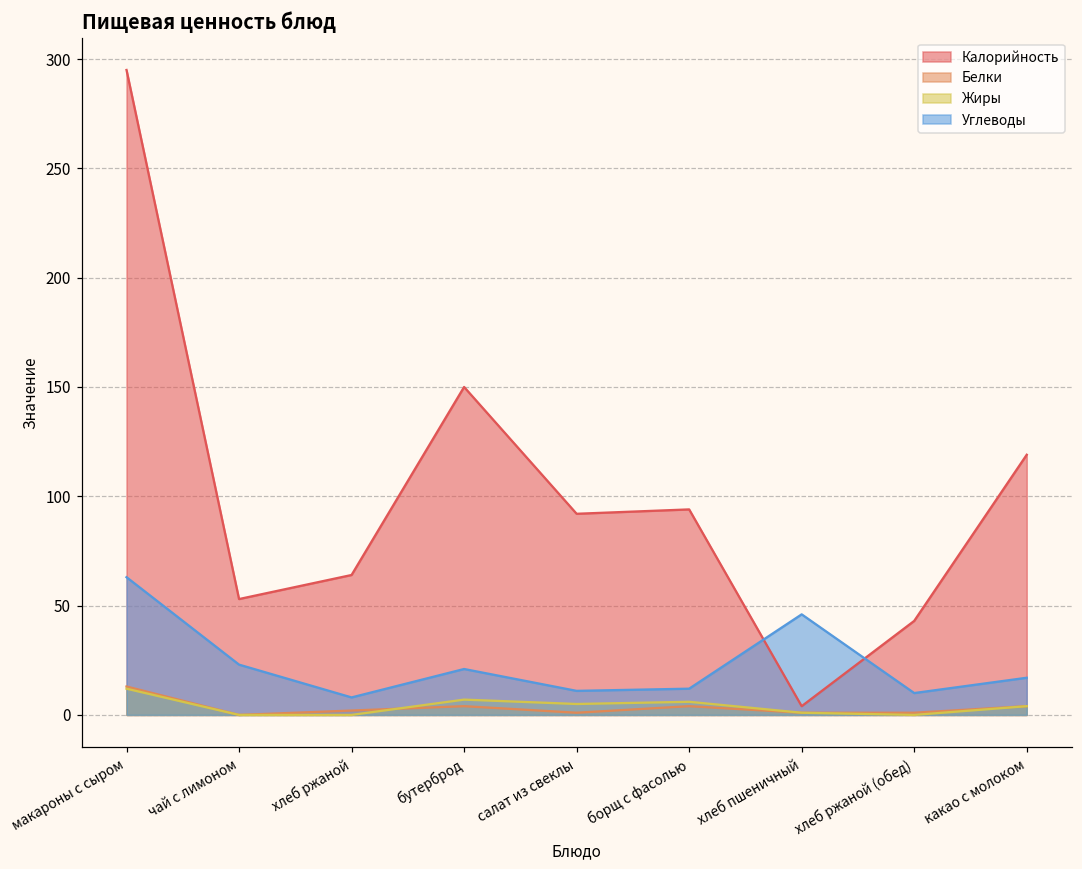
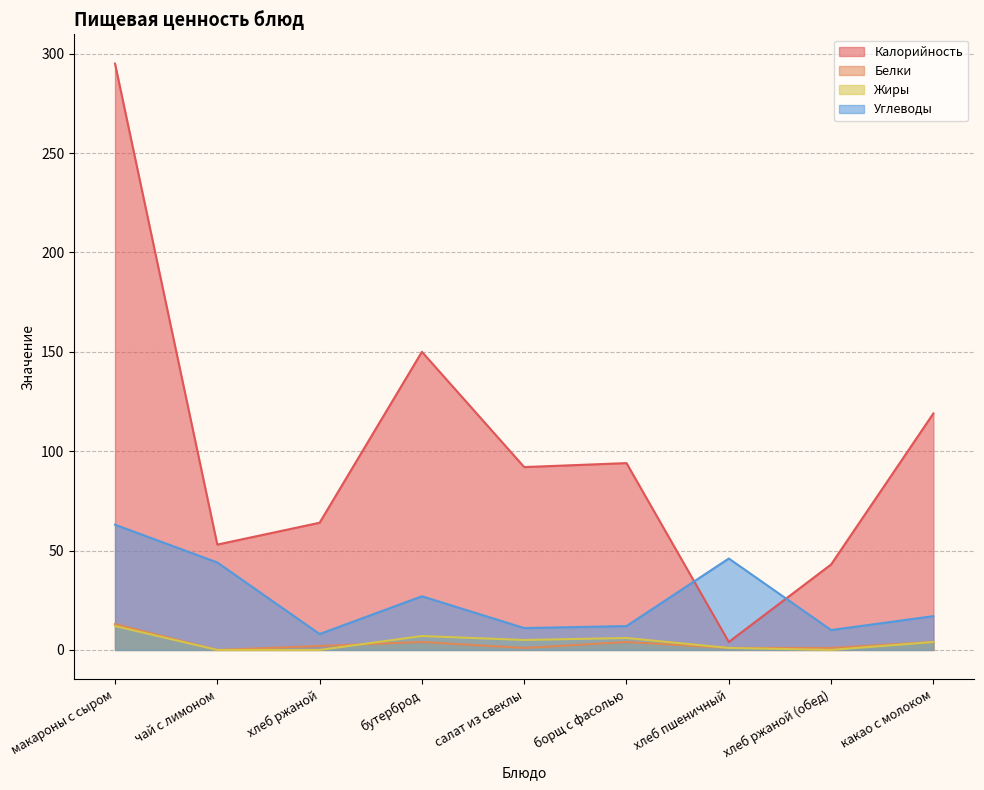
  {
    "Углеводы": {
      "макароны с сыром": 63,
-     "чай с лимоном": 23,
+     "чай с лимоном": 44,
      "хлеб ржаной": 8,
-     "бутерброд": 21,
+     "бутерброд": 27,
      "салат из свеклы": 11,
      "борщ с фасолью": 12,
      "хлеб пшеничный": 46,
      "хлеб ржаной (обед)": 10,
      "какао с молоком": 17
    }
  }
